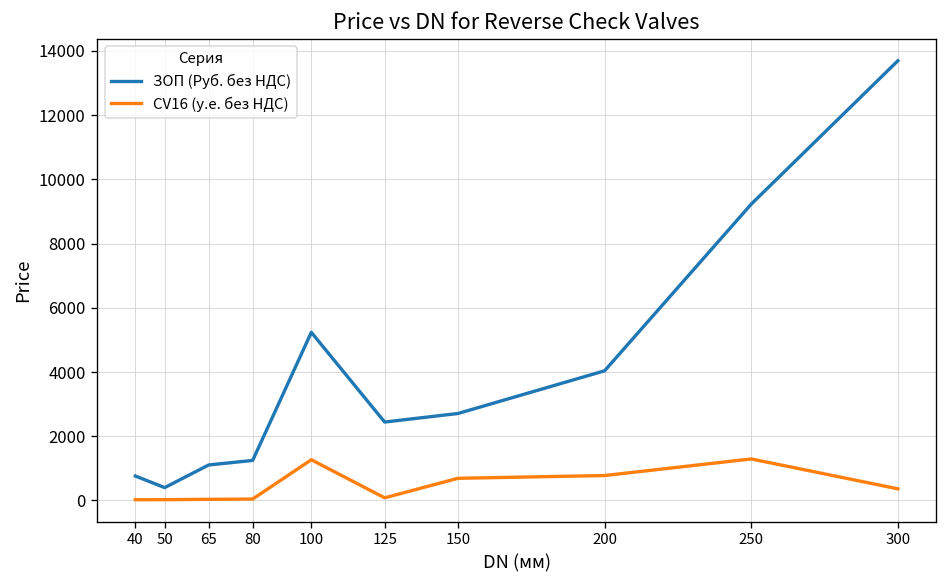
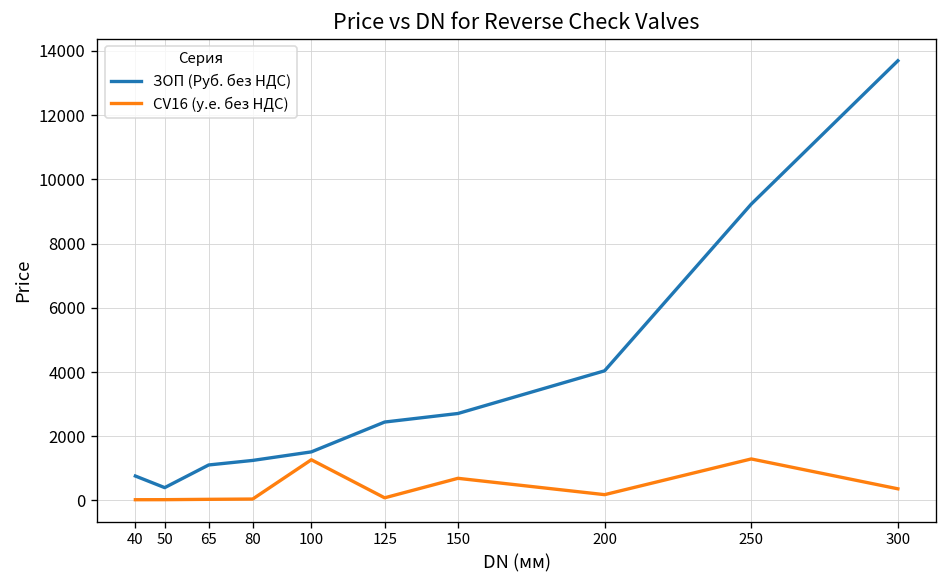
  {
    "ЗОП (Руб. без НДС)": {
      "40": 800,
      "50": 400,
      "65": 1100,
      "80": 1200,
-     "100": 5200,
+     "100": 1500,
      "125": 2400,
      "150": 2700,
      "200": 4000,
      "250": 9200,
      "300": 13700
    },
    "СV16 (у.е. без НДС)": {
      "40": 0,
      "50": 0,
      "65": 0,
      "80": 0,
      "100": 1300,
      "125": 100,
      "150": 700,
-     "200": 800,
+     "200": 200,
      "250": 1300,
      "300": 400
    }
  }
